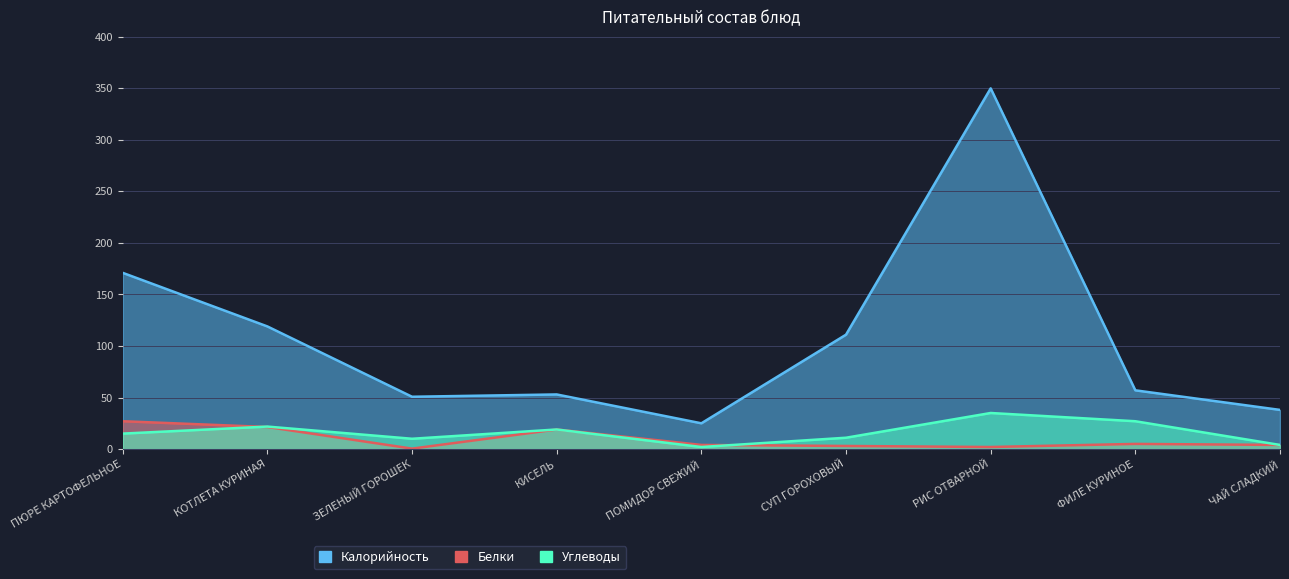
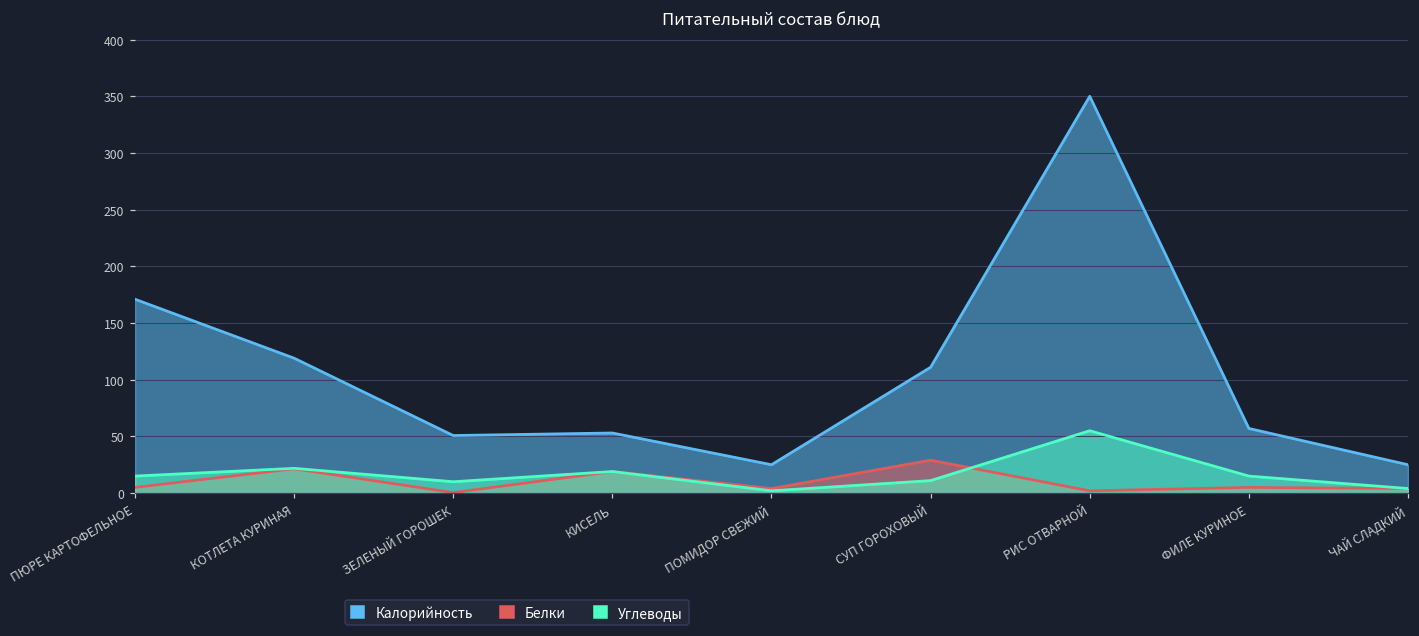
  {
    "Калорийность": {
      "ПЮРЕ КАРТОФЕЛЬНОЕ": 171,
      "КОТЛЕТА КУРИНАЯ": 119,
      "ЗЕЛЕНЫЙ ГОРОШЕК": 51,
      "КИСЕЛЬ": 53,
      "ПОМИДОР СВЕЖИЙ": 25,
      "СУП ГОРОХОВЫЙ": 111,
      "РИС ОТВАРНОЙ": 350,
      "ФИЛЕ КУРИНОЕ": 57,
-     "ЧАЙ СЛАДКИЙ": 38
+     "ЧАЙ СЛАДКИЙ": 25
    },
    "Белки": {
-     "ПЮРЕ КАРТОФЕЛЬНОЕ": 27,
+     "ПЮРЕ КАРТОФЕЛЬНОЕ": 5,
      "ЗЕЛЕНЫЙ ГОРОШЕК": 0,
-     "СУП ГОРОХОВЫЙ": 3,
+     "СУП ГОРОХОВЫЙ": 29,
      "РИС ОТВАРНОЙ": 2,
      "ФИЛЕ КУРИНОЕ": 5
    },
    "Углеводы": {
      "ПЮРЕ КАРТОФЕЛЬНОЕ": 15,
      "ЗЕЛЕНЫЙ ГОРОШЕК": 10,
      "СУП ГОРОХОВЫЙ": 11,
-     "РИС ОТВАРНОЙ": 35,
-     "ФИЛЕ КУРИНОЕ": 27
+     "РИС ОТВАРНОЙ": 55,
+     "ФИЛЕ КУРИНОЕ": 15
    }
  }
